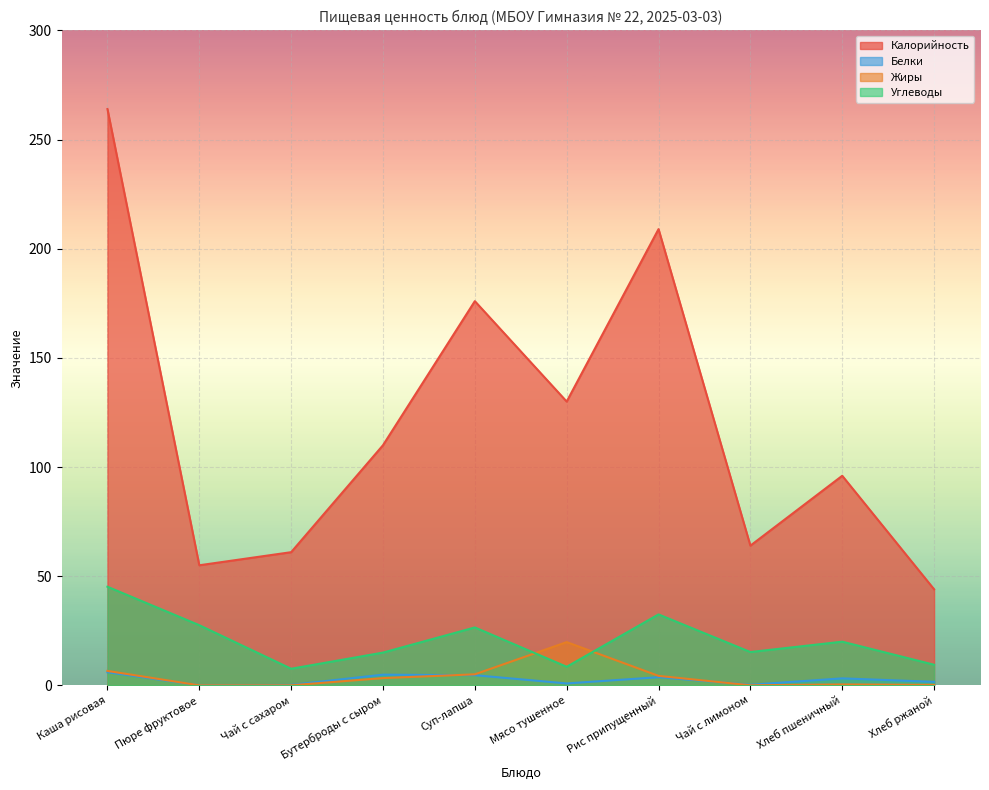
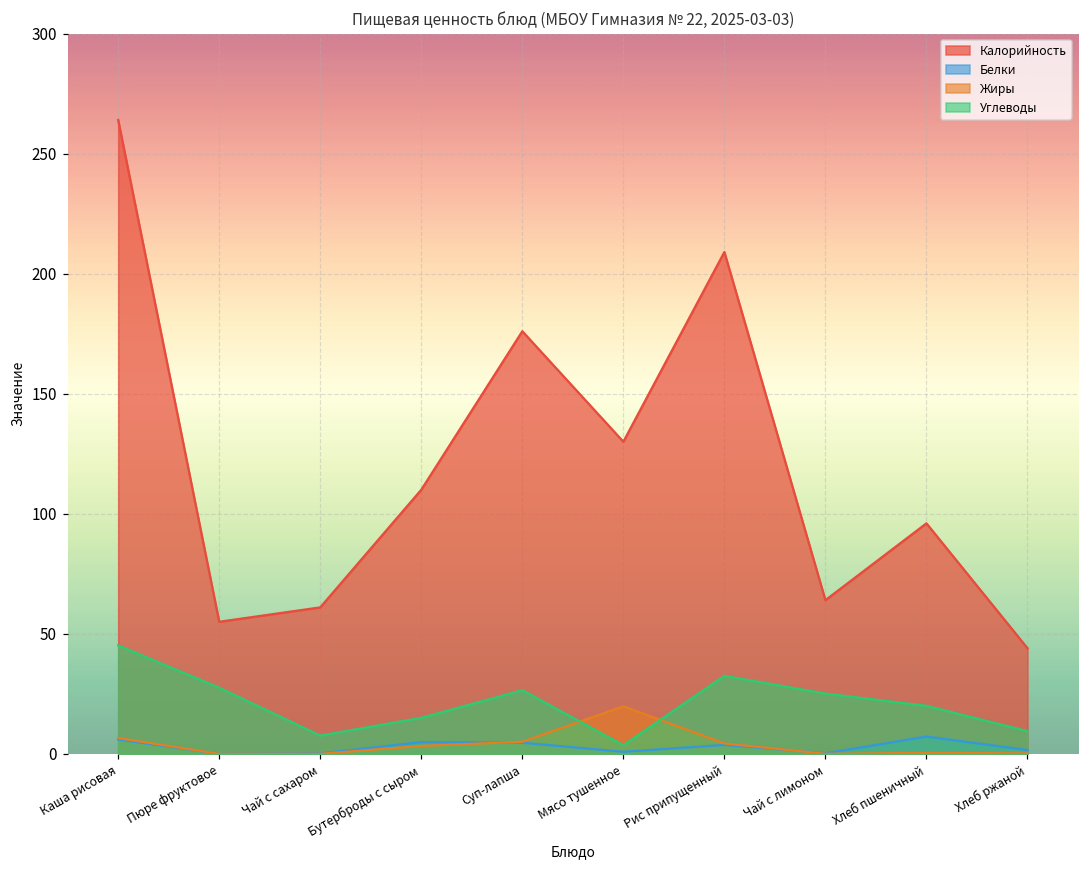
  {
    "Белки": {
      "Бутерброды с сыром": 5,
      "Мясо тушенное": 1,
-     "Хлеб пшеничный": 3,
+     "Хлеб пшеничный": 7,
      "Хлеб ржаной": 2
    },
    "Углеводы": {
      "Каша рисовая": 45,
      "Пюре фруктовое": 28,
      "Чай с сахаром": 8,
      "Бутерброды с сыром": 15,
      "Суп-лапша": 27,
-     "Мясо тушенное": 9,
+     "Мясо тушенное": 4,
      "Рис припущенный": 32,
-     "Чай с лимоном": 15,
+     "Чай с лимоном": 25,
      "Хлеб пшеничный": 20,
      "Хлеб ржаной": 9
    }
  }
